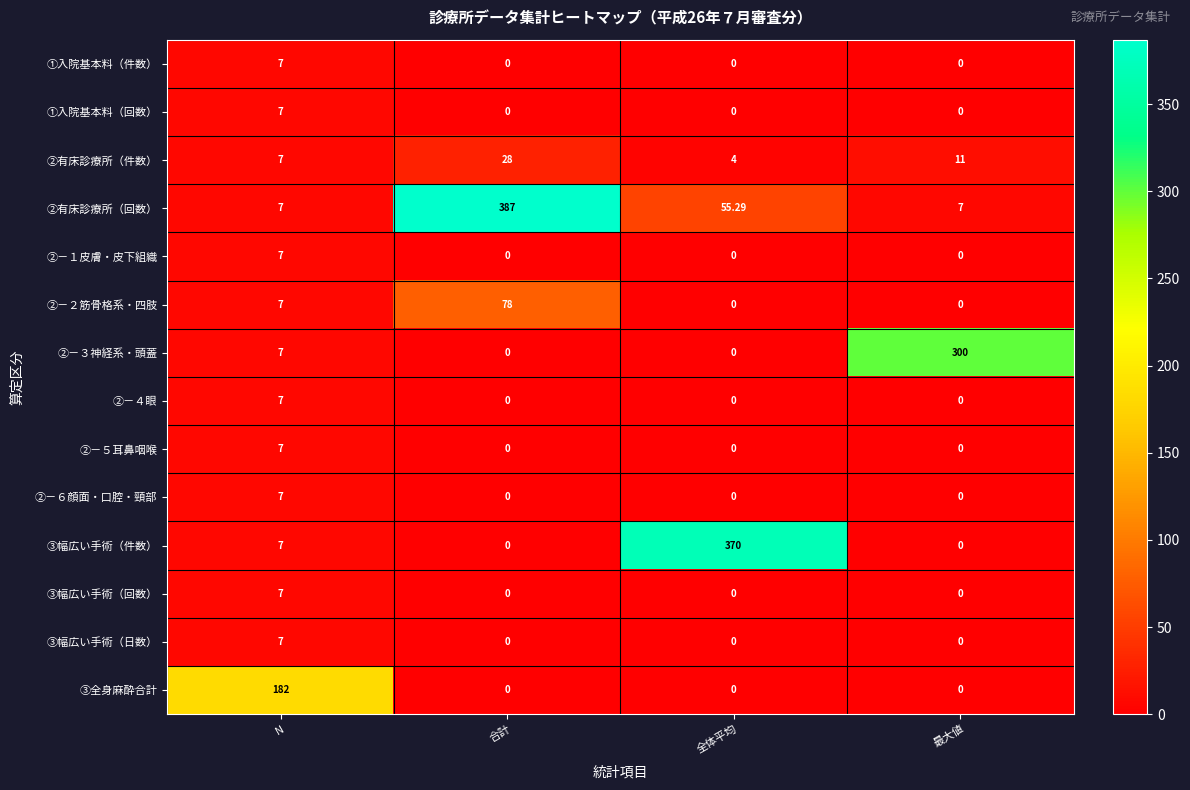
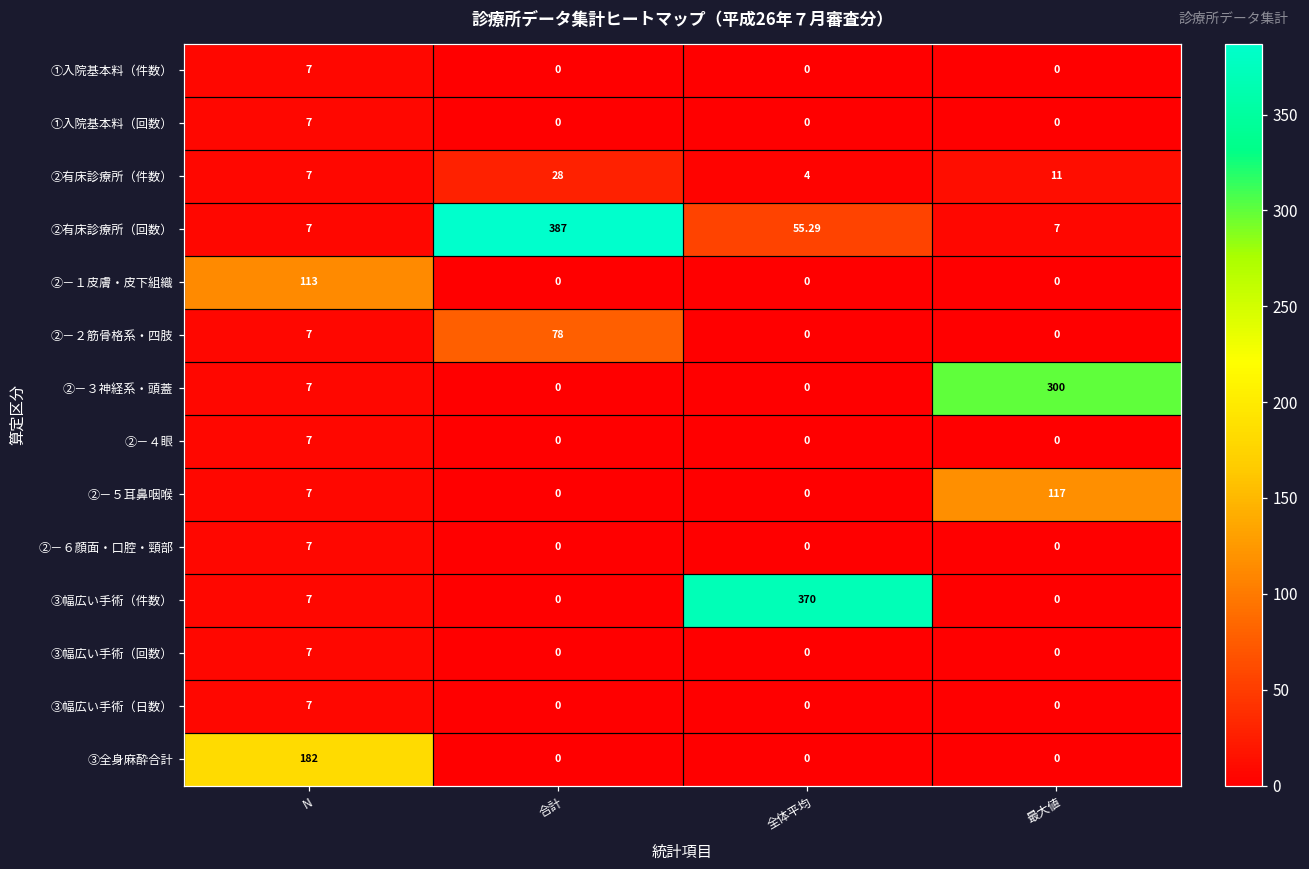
  {
    "①入院基本料（件数）": {
      "N": 7,
      "合計": 0,
      "全体平均": 0,
      "最大値": 0
    },
    "①入院基本料（回数）": {
      "N": 7,
      "合計": 0,
      "全体平均": 0,
      "最大値": 0
    },
    "②有床診療所（件数）": {
      "N": 7,
      "合計": 28,
      "全体平均": 4,
      "最大値": 11
    },
    "②有床診療所（回数）": {
      "N": 7,
      "合計": 387,
      "全体平均": 55.29,
      "最大値": 7
    },
    "②－１皮膚・皮下組織": {
-     "N": 7,
+     "N": 113,
      "合計": 0,
      "全体平均": 0,
      "最大値": 0
    },
    "②－２筋骨格系・四肢": {
      "N": 7,
      "合計": 78,
      "全体平均": 0,
      "最大値": 0
    },
    "②－３神経系・頭蓋": {
      "N": 7,
      "合計": 0,
      "全体平均": 0,
      "最大値": 300
    },
    "②－４眼": {
      "N": 7,
      "合計": 0,
      "全体平均": 0,
      "最大値": 0
    },
    "②－５耳鼻咽喉": {
      "N": 7,
      "合計": 0,
      "全体平均": 0,
-     "最大値": 0
+     "最大値": 117
    },
    "②－６顔面・口腔・頸部": {
      "N": 7,
      "合計": 0,
      "全体平均": 0,
      "最大値": 0
    },
    "③幅広い手術（件数）": {
      "N": 7,
      "合計": 0,
      "全体平均": 370,
      "最大値": 0
    },
    "③幅広い手術（回数）": {
      "N": 7,
      "合計": 0,
      "全体平均": 0,
      "最大値": 0
    },
    "③幅広い手術（日数）": {
      "N": 7,
      "合計": 0,
      "全体平均": 0,
      "最大値": 0
    },
    "③全身麻酔合計": {
      "N": 182,
      "合計": 0,
      "全体平均": 0,
      "最大値": 0
    }
  }
